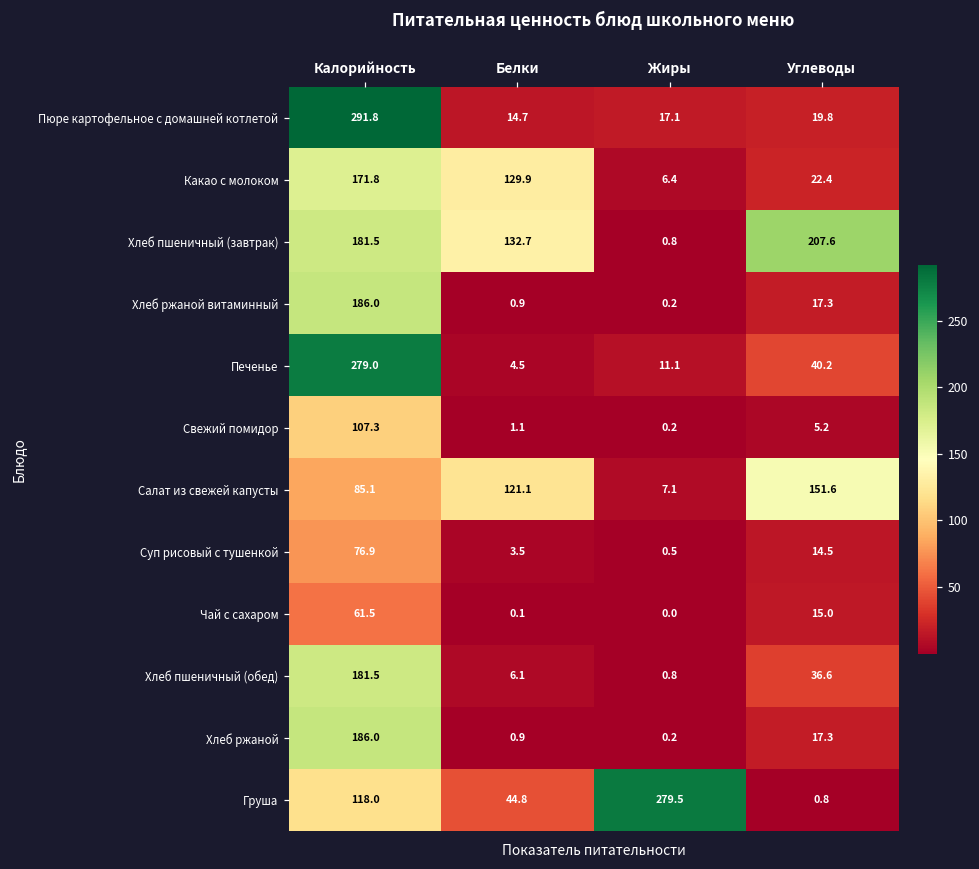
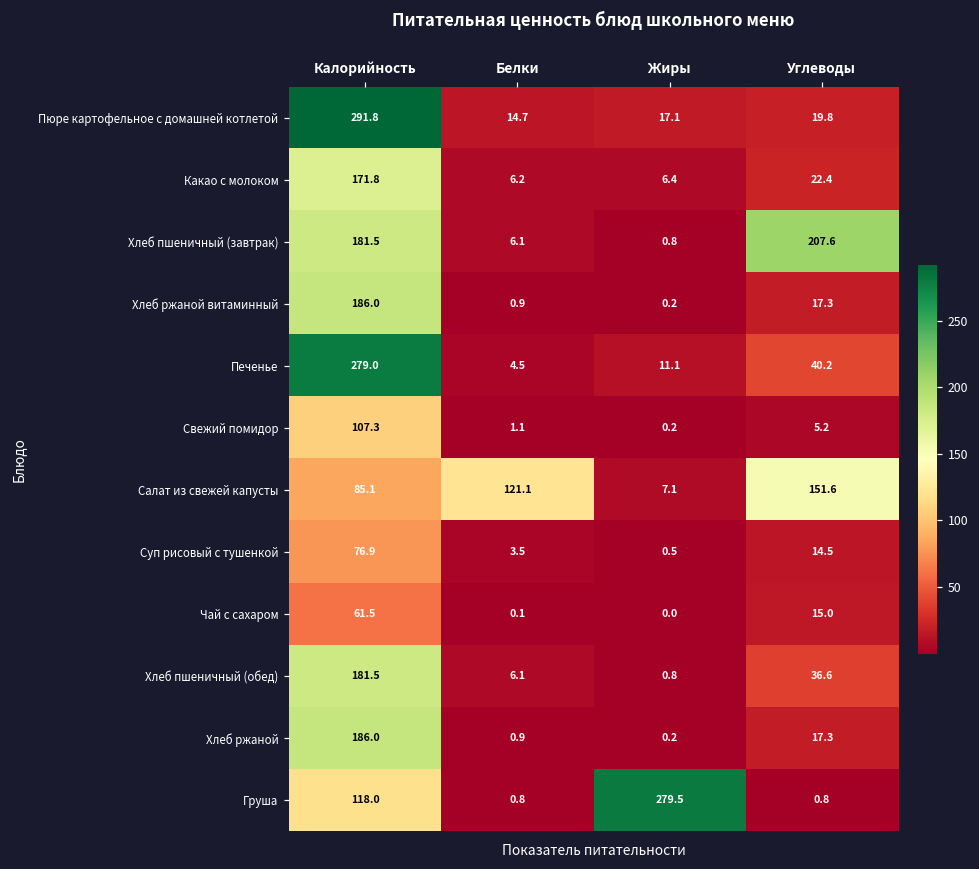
  {
    "Пюре картофельное с домашней котлетой": {
      "Калорийность": 291.8,
      "Белки": 14.7,
      "Жиры": 17.1,
      "Углеводы": 19.8
    },
    "Какао с молоком": {
      "Калорийность": 171.8,
-     "Белки": 129.9,
+     "Белки": 6.2,
      "Жиры": 6.4,
      "Углеводы": 22.4
    },
    "Хлеб пшеничный (завтрак)": {
      "Калорийность": 181.5,
-     "Белки": 132.7,
+     "Белки": 6.1,
      "Жиры": 0.8,
      "Углеводы": 207.6
    },
    "Хлеб ржаной витаминный": {
      "Калорийность": 186.0,
      "Белки": 0.9,
      "Жиры": 0.2,
      "Углеводы": 17.3
    },
    "Печенье": {
      "Калорийность": 279.0,
      "Белки": 4.5,
      "Жиры": 11.1,
      "Углеводы": 40.2
    },
    "Свежий помидор": {
      "Калорийность": 107.3,
      "Белки": 1.1,
      "Жиры": 0.2,
      "Углеводы": 5.2
    },
    "Салат из свежей капусты": {
      "Калорийность": 85.1,
      "Белки": 121.1,
      "Жиры": 7.1,
      "Углеводы": 151.6
    },
    "Суп рисовый с тушенкой": {
      "Калорийность": 76.9,
      "Белки": 3.5,
      "Жиры": 0.5,
      "Углеводы": 14.5
    },
    "Чай с сахаром": {
      "Калорийность": 61.5,
      "Белки": 0.1,
      "Жиры": 0.0,
      "Углеводы": 15.0
    },
    "Хлеб пшеничный (обед)": {
      "Калорийность": 181.5,
      "Белки": 6.1,
      "Жиры": 0.8,
      "Углеводы": 36.6
    },
    "Хлеб ржаной": {
      "Калорийность": 186.0,
      "Белки": 0.9,
      "Жиры": 0.2,
      "Углеводы": 17.3
    },
    "Груша": {
      "Калорийность": 118.0,
-     "Белки": 44.8,
+     "Белки": 0.8,
      "Жиры": 279.5,
      "Углеводы": 0.8
    }
  }
